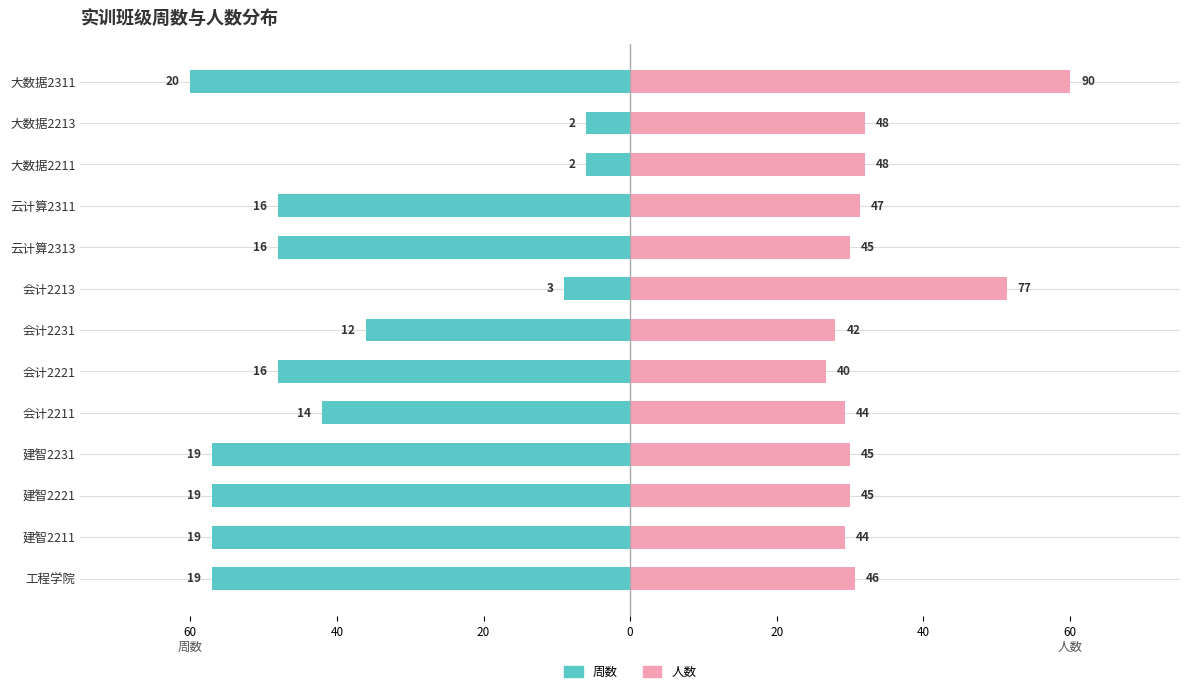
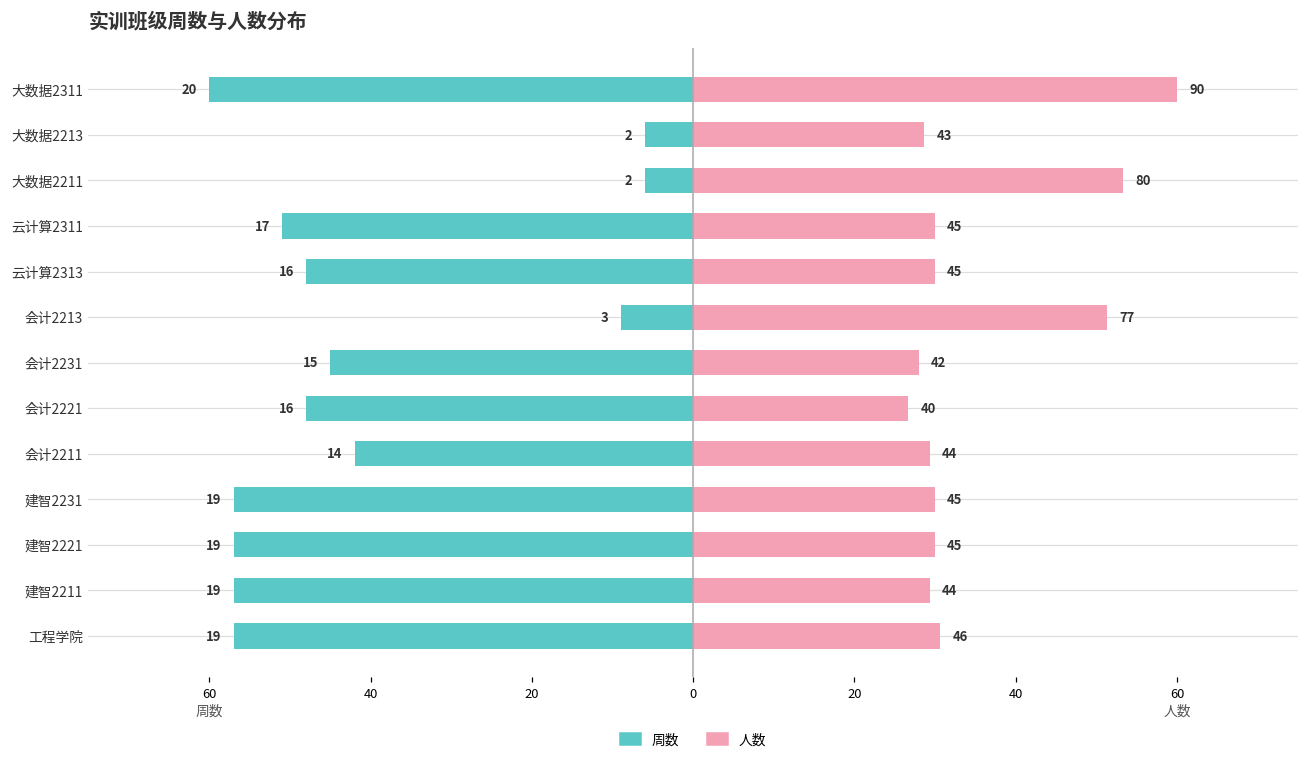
  {
    "周数": {
-     "云计算2311": 16,
-     "会计2231": 12
+     "云计算2311": 17,
+     "会计2231": 15
    },
    "人数": {
-     "大数据2213": 48,
-     "大数据2211": 48,
-     "云计算2311": 47
+     "大数据2213": 43,
+     "大数据2211": 80,
+     "云计算2311": 45
    }
  }
